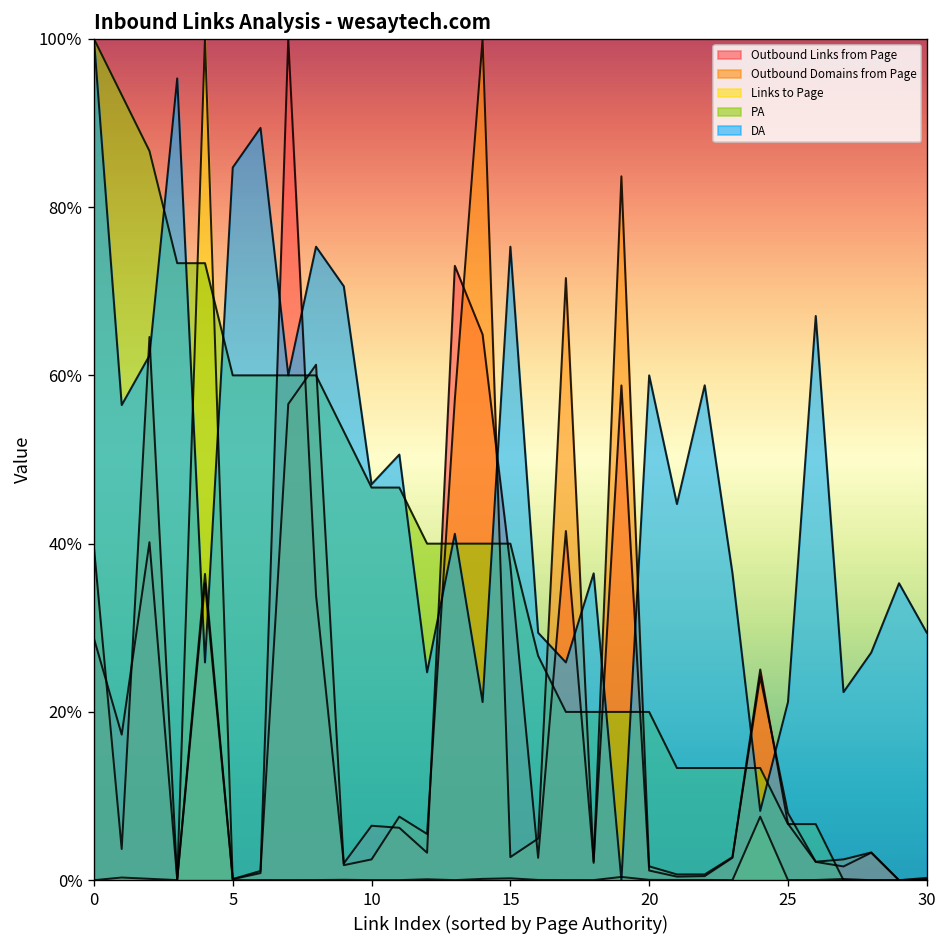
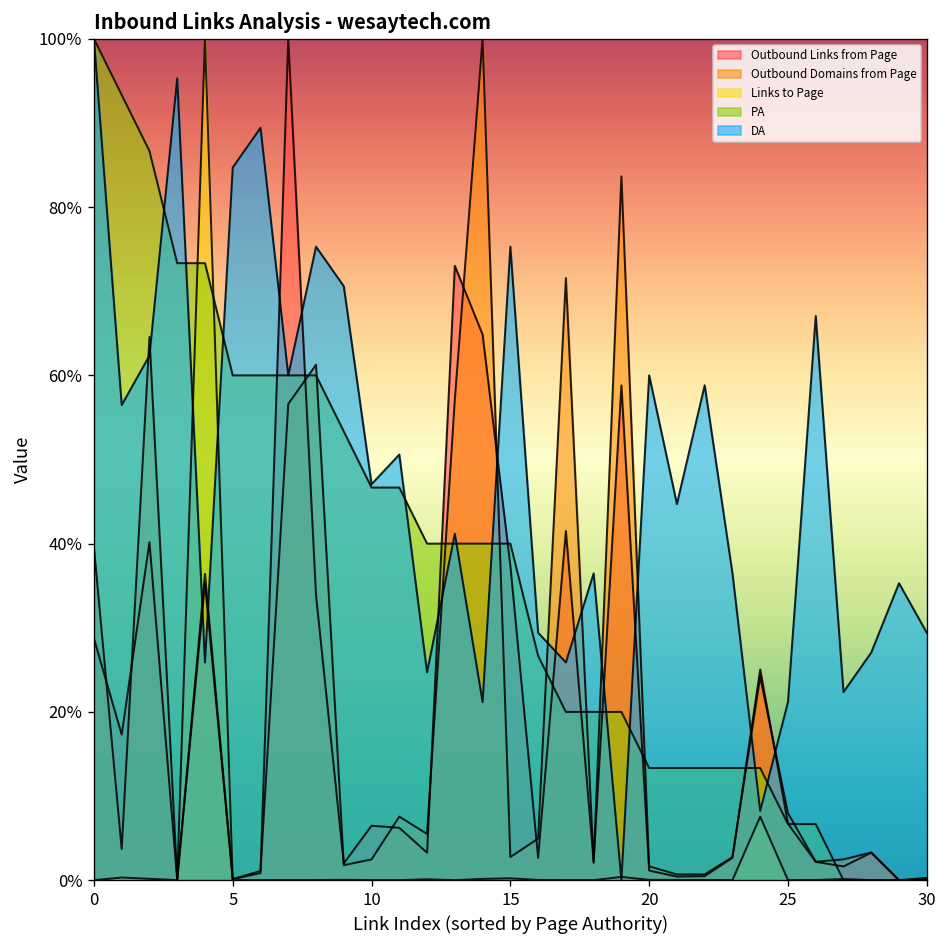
  {
    "Outbound Links from Page": {
      "0": "29%",
      "10": "6%",
      "15": "37%",
      "20": "1%"
    },
    "Outbound Domains from Page": {
      "0": "40%",
      "10": "2%",
      "15": "3%",
      "20": "2%",
      "25": "8%"
    },
    "Links to Page": {
      "0": "0%",
      "10": "0%",
      "15": "0%",
      "20": "0%",
      "25": "0%"
    },
    "PA": {
      "5": "60%",
      "10": "47%",
      "15": "40%",
-     "20": "20%"
+     "20": "13%"
    },
    "DA": {
      "5": "85%",
      "10": "47%",
      "15": "75%",
      "20": "60%",
      "25": "21%",
      "30": "29%"
    }
  }
